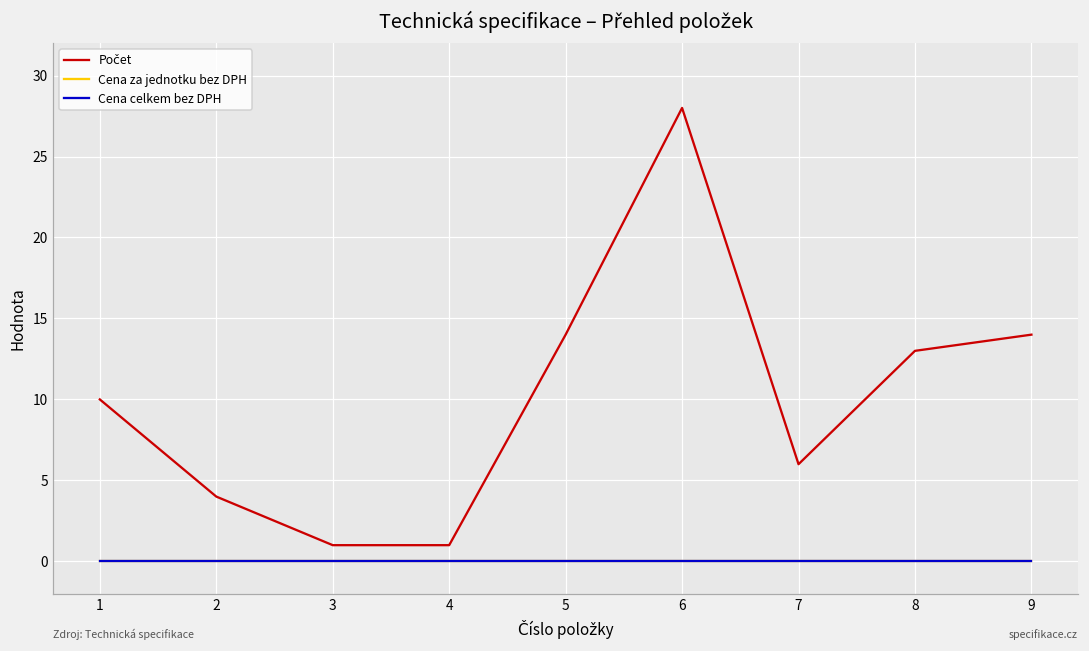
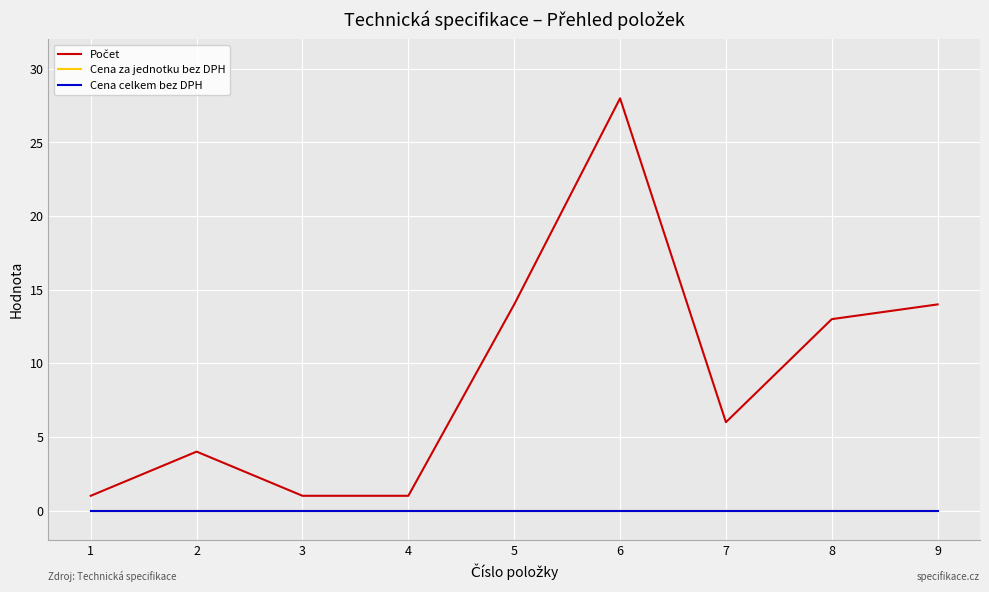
  {
    "Počet": {
-     "1": 10,
+     "1": 1,
      "2": 4,
      "3": 1,
      "4": 1,
      "5": 14,
      "6": 28,
      "7": 6,
      "8": 13,
      "9": 14
    },
    "Cena celkem bez DPH": {
      "1": 0,
      "2": 0,
      "3": 0,
      "4": 0,
      "5": 0,
      "6": 0,
      "7": 0,
      "8": 0,
      "9": 0
    }
  }
